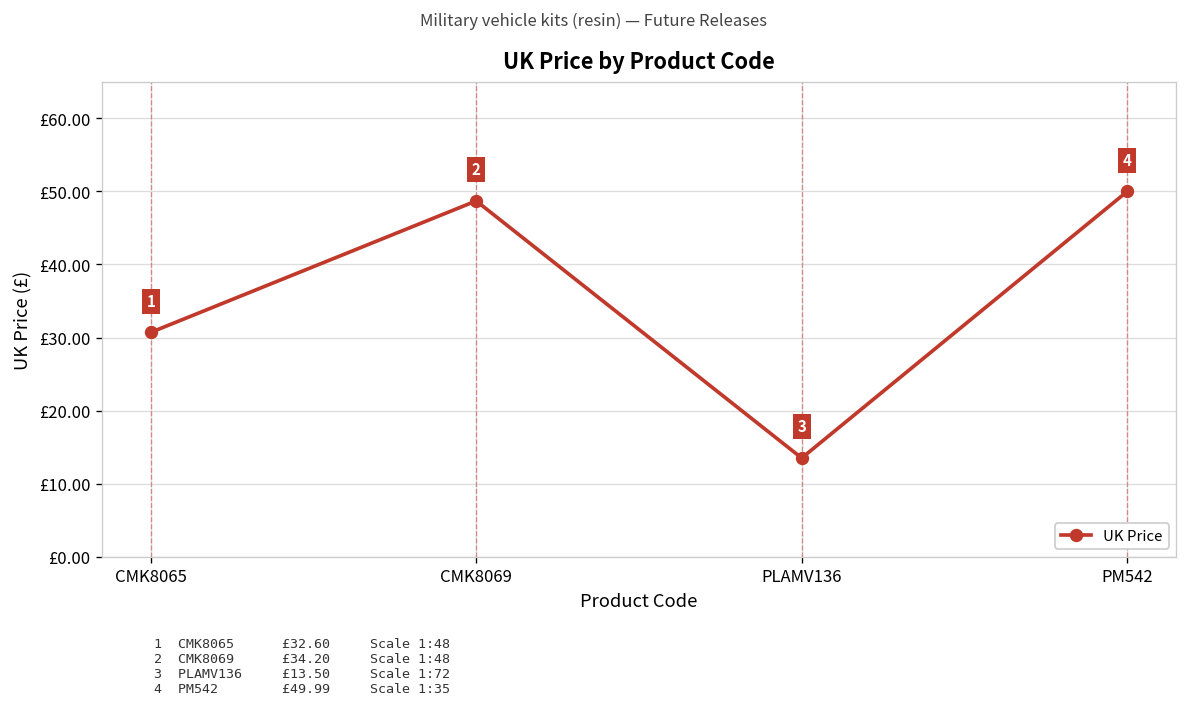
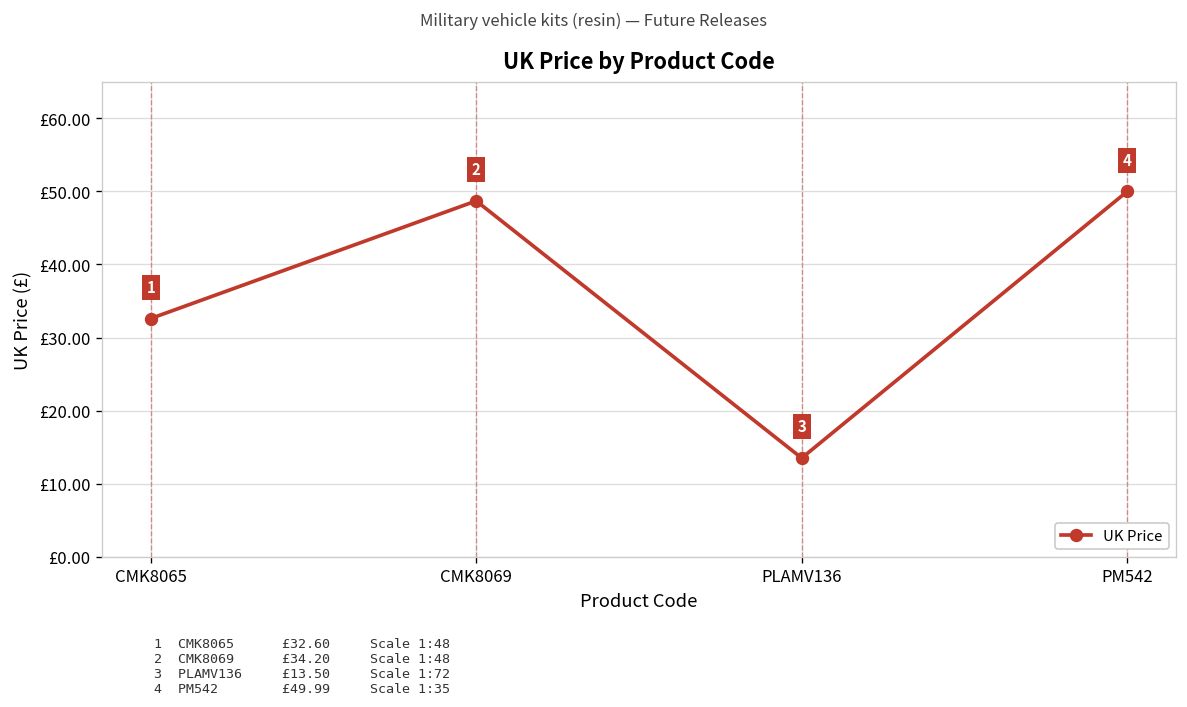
  {
-   "CMK8065": "£31"
+   "CMK8065": "£33"
  }
